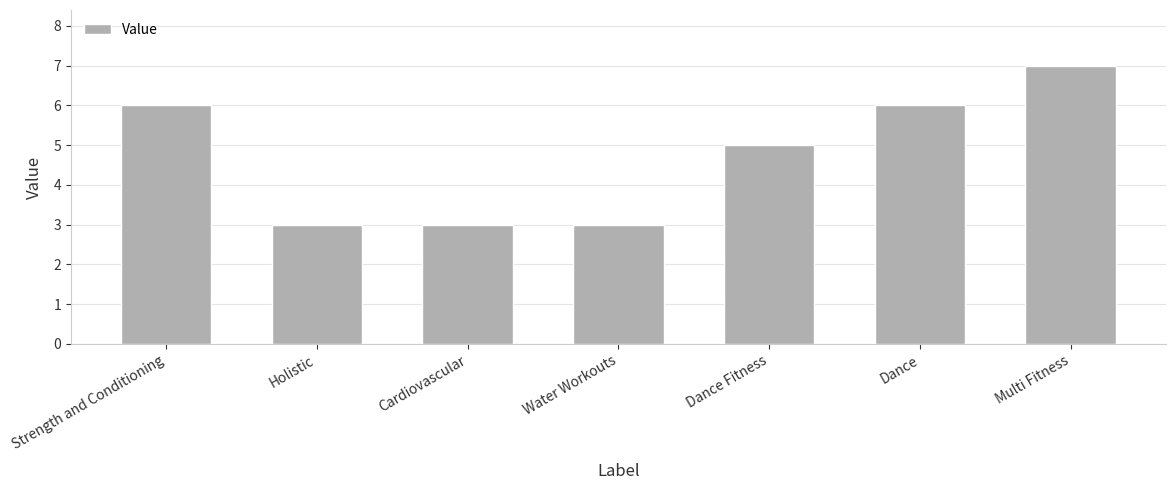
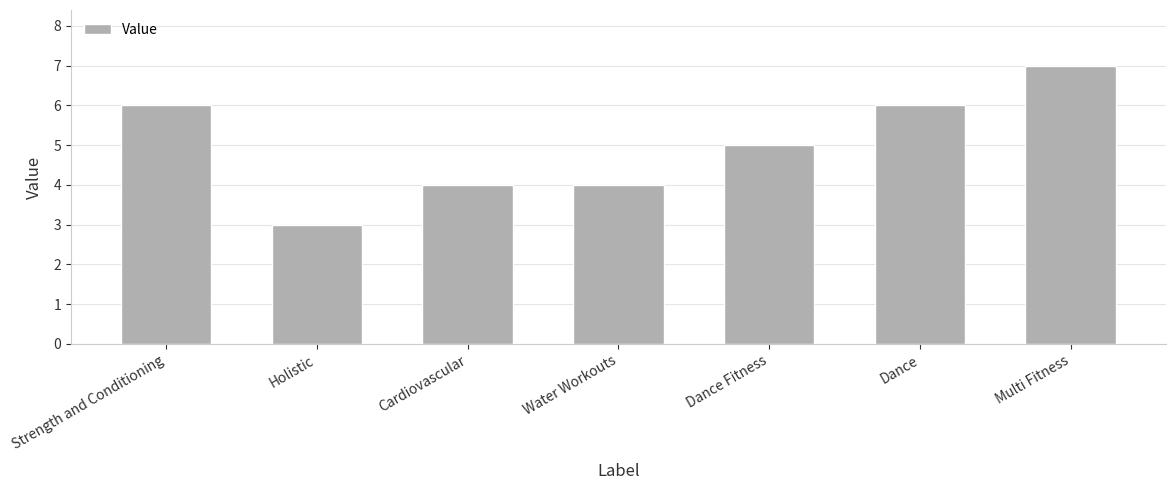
  {
    "Strength and Conditioning": 6,
    "Holistic": 3,
-   "Cardiovascular": 3,
-   "Water Workouts": 3,
+   "Cardiovascular": 4,
+   "Water Workouts": 4,
    "Dance Fitness": 5,
    "Dance": 6,
    "Multi Fitness": 7
  }
